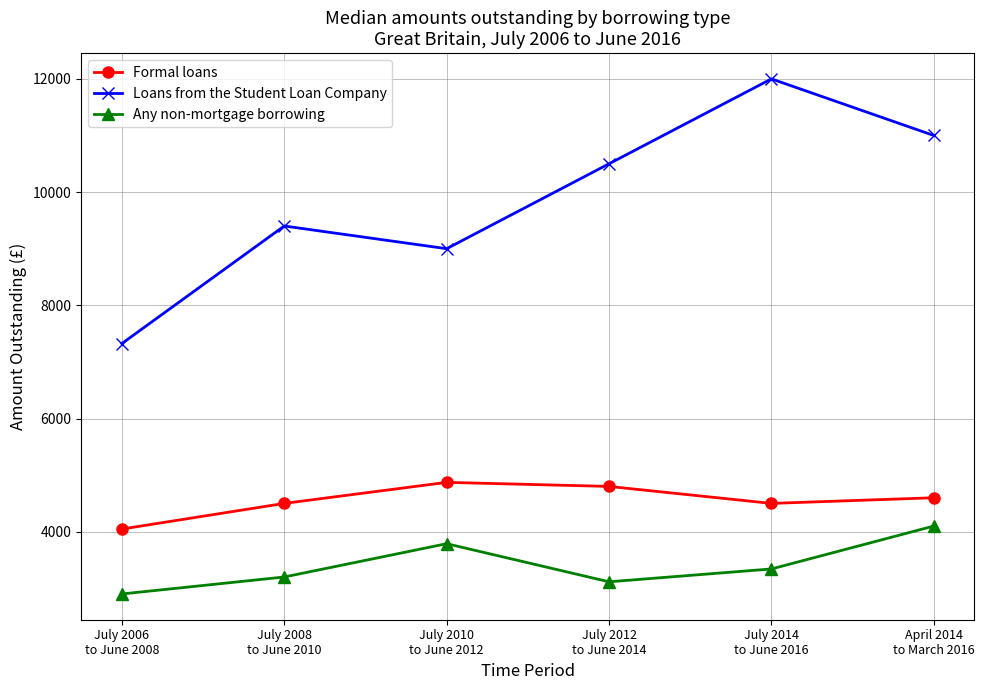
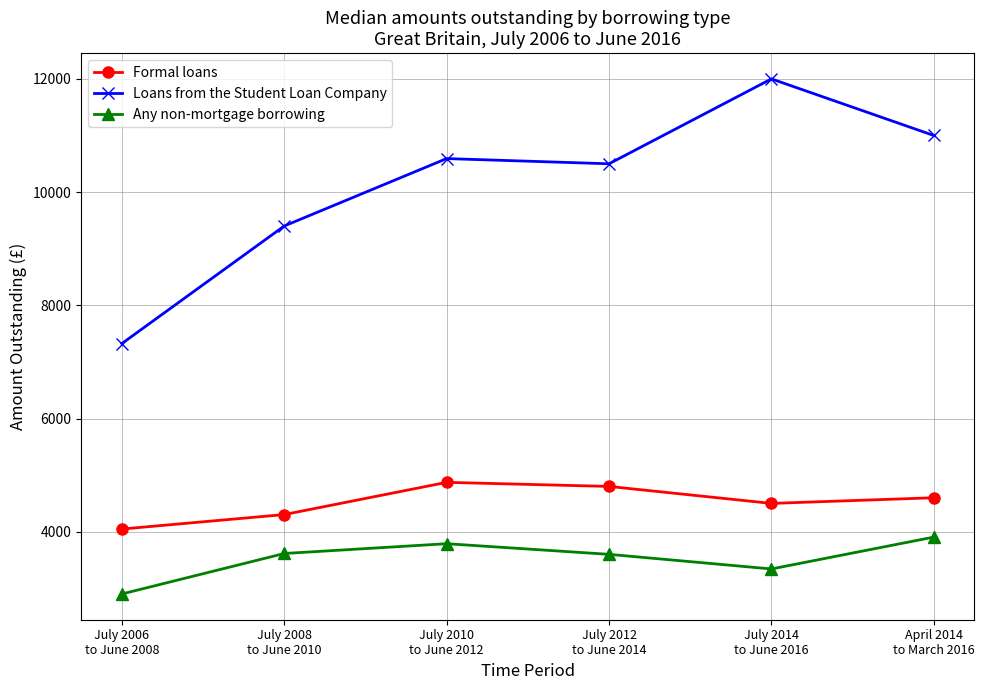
  {
    "Formal loans": {
      "July 2006 to June 2008": 4000,
-     "July 2008 to June 2010": 4500,
+     "July 2008 to June 2010": 4300,
      "July 2010 to June 2012": 4900,
      "July 2012 to June 2014": 4800,
      "July 2014 to June 2016": 4500,
      "April 2014 to March 2016": 4600
    },
    "Loans from the Student Loan Company": {
      "July 2006 to June 2008": 7300,
      "July 2008 to June 2010": 9400,
-     "July 2010 to June 2012": 9000,
+     "July 2010 to June 2012": 10600,
      "July 2012 to June 2014": 10500,
      "July 2014 to June 2016": 12000,
      "April 2014 to March 2016": 11000
    },
    "Any non-mortgage borrowing": {
      "July 2006 to June 2008": 2900,
-     "July 2008 to June 2010": 3200,
+     "July 2008 to June 2010": 3600,
      "July 2010 to June 2012": 3800,
-     "July 2012 to June 2014": 3100,
+     "July 2012 to June 2014": 3600,
      "July 2014 to June 2016": 3300,
-     "April 2014 to March 2016": 4100
+     "April 2014 to March 2016": 3900
    }
  }
